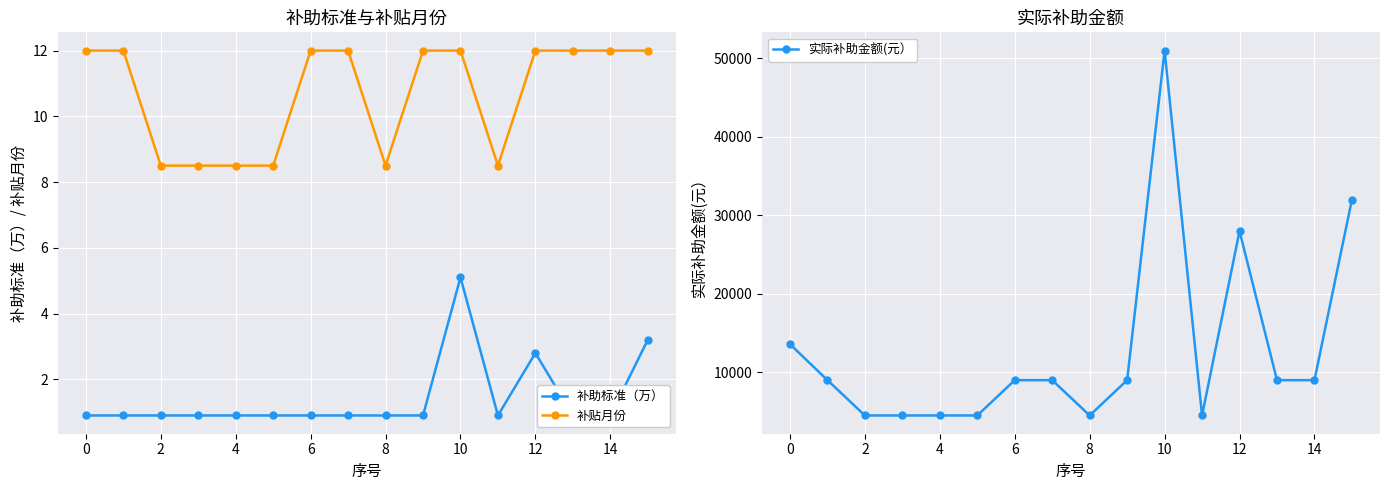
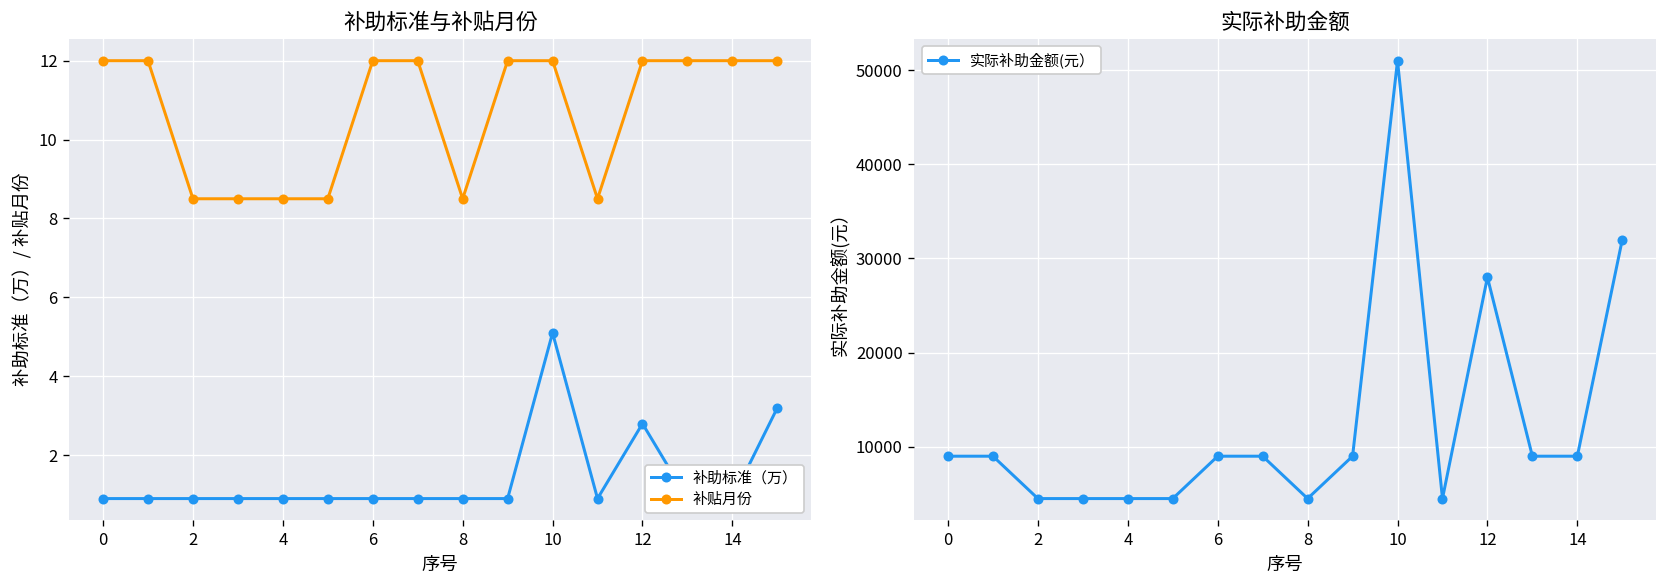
  {
    "补助标准与补贴月份": {
      "补助标准（万）": {
        "0": 0.9
      },
      "补贴月份": {
        "0": 12.0
      }
    },
    "实际补助金额": {
-     "0": 14000
+     "0": 9000
    }
  }
